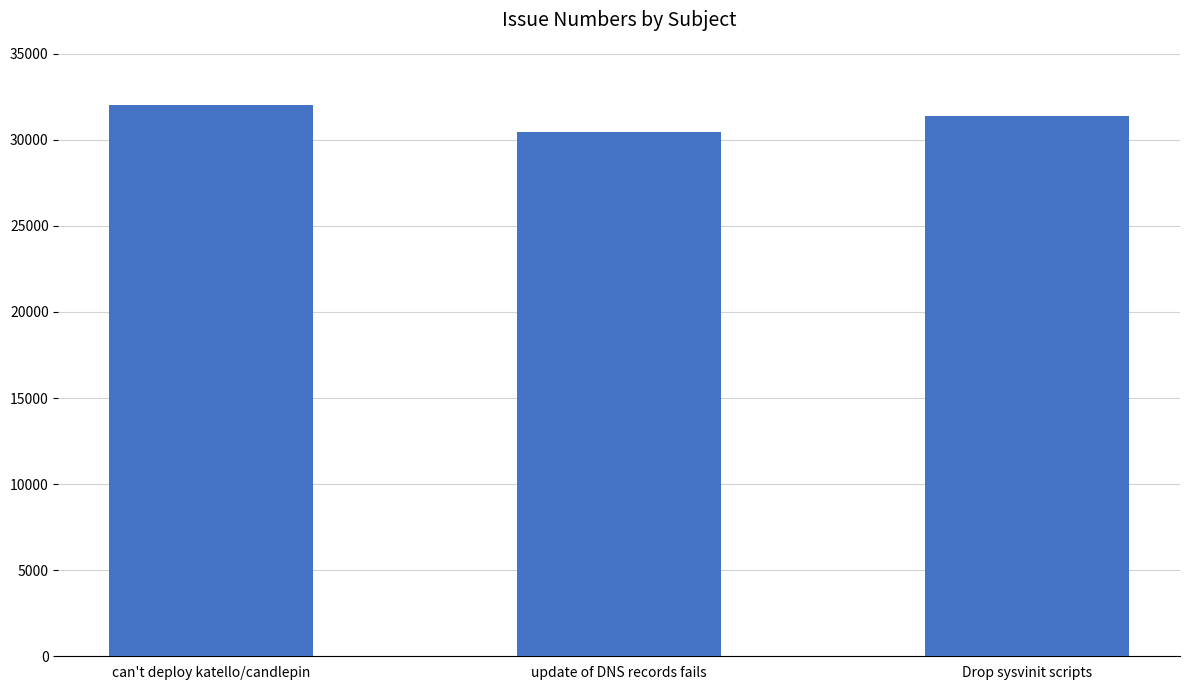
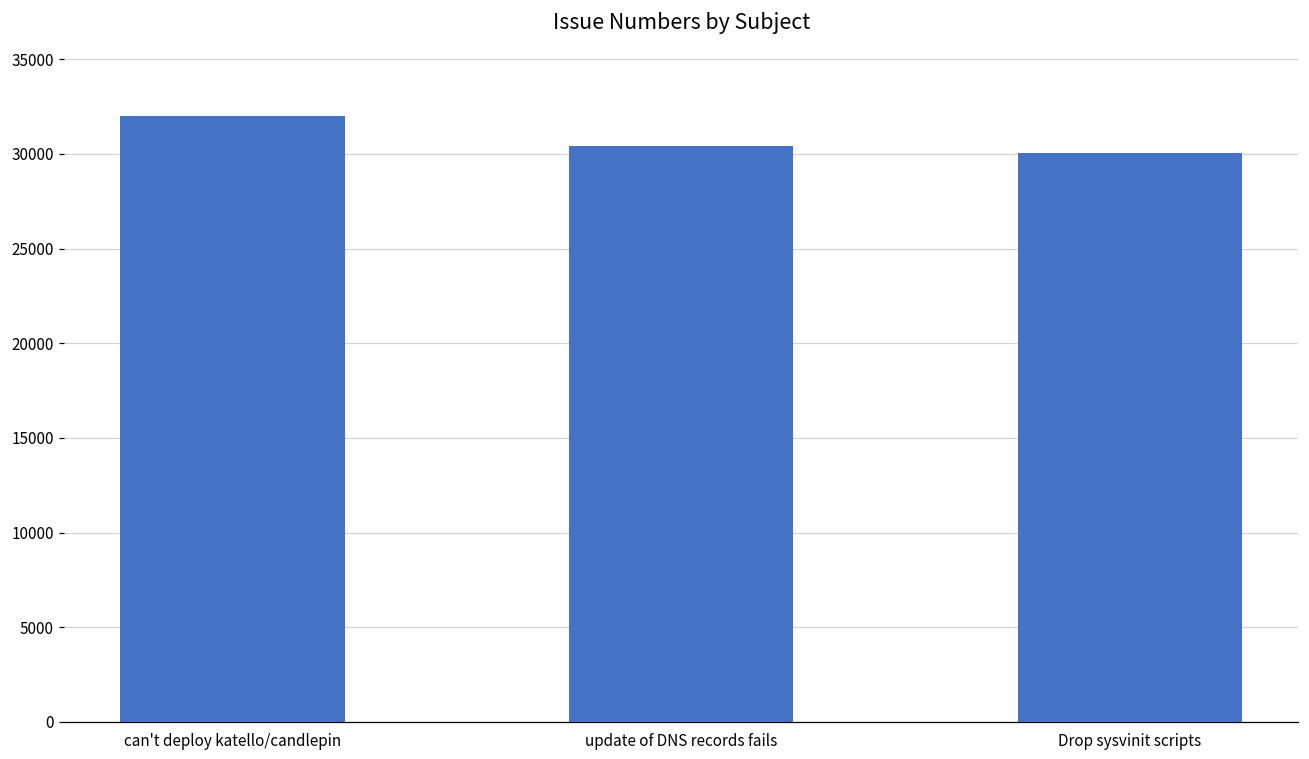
  {
    "can't deploy katello/candlepin": 32000,
    "update of DNS records fails": 30400,
-   "Drop sysvinit scripts": 31400
+   "Drop sysvinit scripts": 30000
  }
